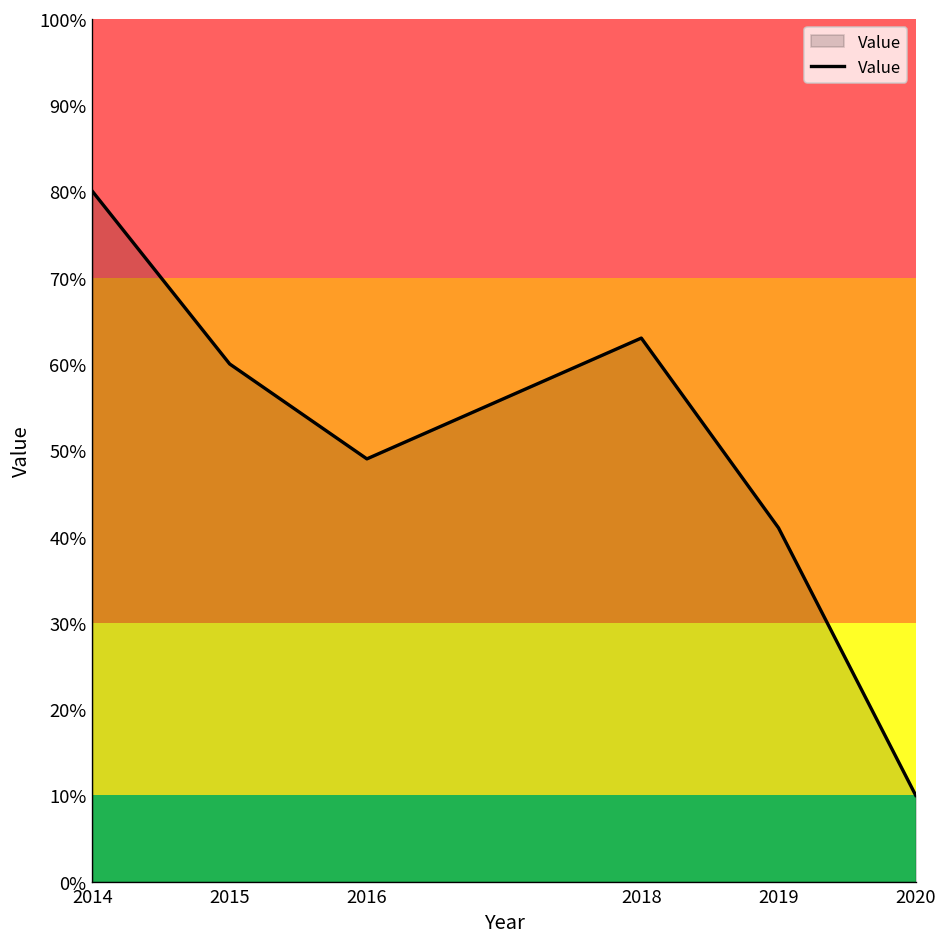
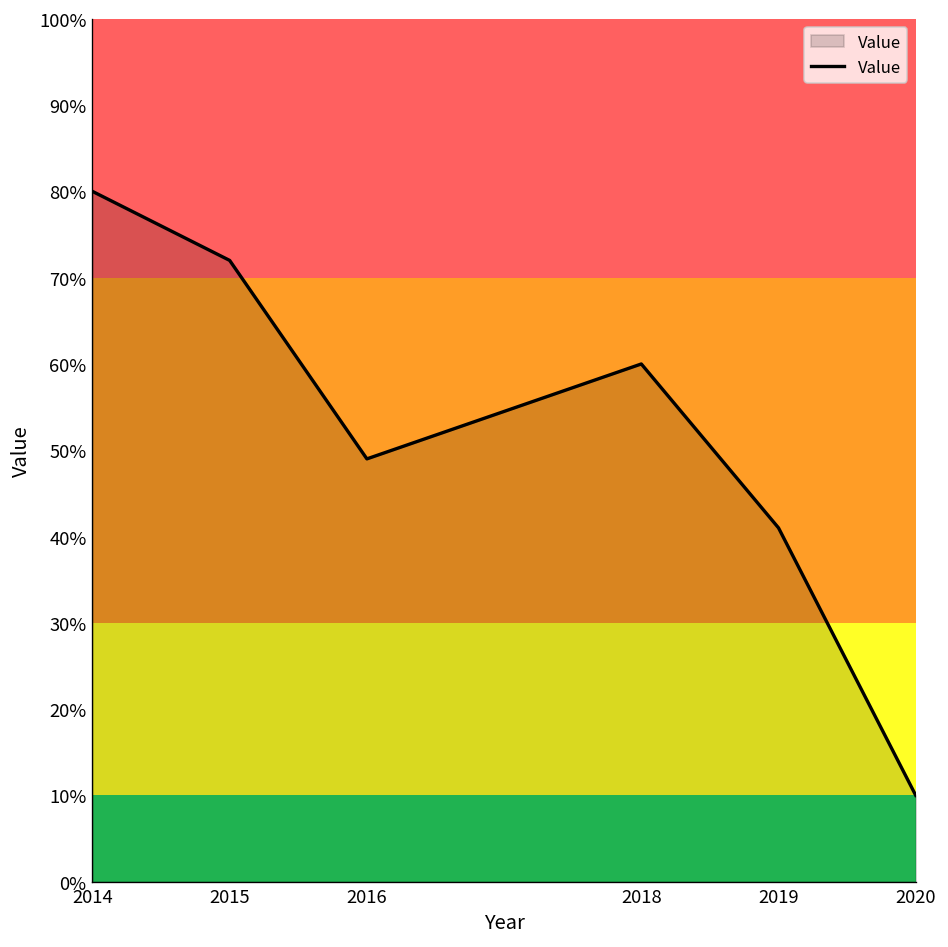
  {
    "2014": "80%",
-   "2015": "60%",
+   "2015": "72%",
    "2016": "49%",
-   "2018": "63%",
+   "2018": "60%",
    "2019": "41%",
    "2020": "10%"
  }
